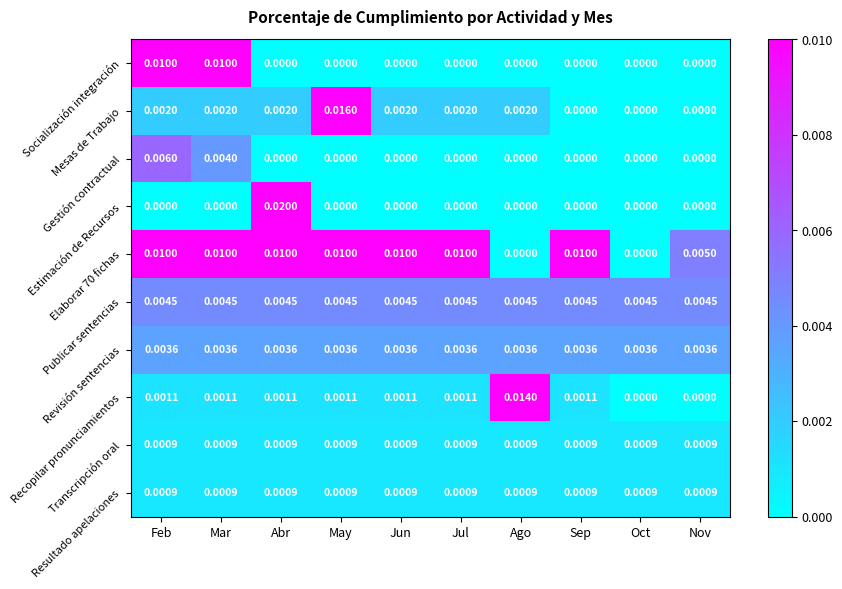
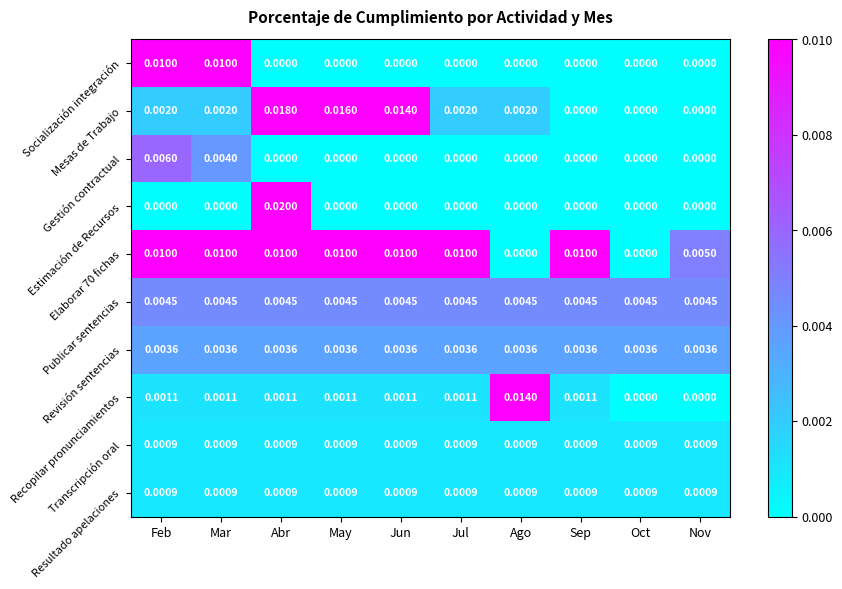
  {
    "Socialización integración": {
      "Feb": 0.0100,
      "Mar": 0.0100,
      "Abr": 0.0000,
      "May": 0.0000,
      "Jun": 0.0000,
      "Jul": 0.0000,
      "Ago": 0.0000,
      "Sep": 0.0000,
      "Oct": 0.0000,
      "Nov": 0.0000
    },
    "Mesas de Trabajo": {
      "Feb": 0.0020,
      "Mar": 0.0020,
-     "Abr": 0.0020,
+     "Abr": 0.0180,
      "May": 0.0160,
-     "Jun": 0.0020,
+     "Jun": 0.0140,
      "Jul": 0.0020,
      "Ago": 0.0020,
      "Sep": 0.0000,
      "Oct": 0.0000,
      "Nov": 0.0000
    },
    "Gestión contractual": {
      "Feb": 0.0060,
      "Mar": 0.0040,
      "Abr": 0.0000,
      "May": 0.0000,
      "Jun": 0.0000,
      "Jul": 0.0000,
      "Ago": 0.0000,
      "Sep": 0.0000,
      "Oct": 0.0000,
      "Nov": 0.0000
    },
    "Estimación de Recursos": {
      "Feb": 0.0000,
      "Mar": 0.0000,
      "Abr": 0.0200,
      "May": 0.0000,
      "Jun": 0.0000,
      "Jul": 0.0000,
      "Ago": 0.0000,
      "Sep": 0.0000,
      "Oct": 0.0000,
      "Nov": 0.0000
    },
    "Elaborar 70 fichas": {
      "Feb": 0.0100,
      "Mar": 0.0100,
      "Abr": 0.0100,
      "May": 0.0100,
      "Jun": 0.0100,
      "Jul": 0.0100,
      "Ago": 0.0000,
      "Sep": 0.0100,
      "Oct": 0.0000,
      "Nov": 0.0050
    },
    "Publicar sentencias": {
      "Feb": 0.0045,
      "Mar": 0.0045,
      "Abr": 0.0045,
      "May": 0.0045,
      "Jun": 0.0045,
      "Jul": 0.0045,
      "Ago": 0.0045,
      "Sep": 0.0045,
      "Oct": 0.0045,
      "Nov": 0.0045
    },
    "Revisión sentencias": {
      "Feb": 0.0036,
      "Mar": 0.0036,
      "Abr": 0.0036,
      "May": 0.0036,
      "Jun": 0.0036,
      "Jul": 0.0036,
      "Ago": 0.0036,
      "Sep": 0.0036,
      "Oct": 0.0036,
      "Nov": 0.0036
    },
    "Recopilar pronunciamientos": {
      "Feb": 0.0011,
      "Mar": 0.0011,
      "Abr": 0.0011,
      "May": 0.0011,
      "Jun": 0.0011,
      "Jul": 0.0011,
      "Ago": 0.0140,
      "Sep": 0.0011,
      "Oct": 0.0000,
      "Nov": 0.0000
    },
    "Transcripción oral": {
      "Feb": 0.0009,
      "Mar": 0.0009,
      "Abr": 0.0009,
      "May": 0.0009,
      "Jun": 0.0009,
      "Jul": 0.0009,
      "Ago": 0.0009,
      "Sep": 0.0009,
      "Oct": 0.0009,
      "Nov": 0.0009
    },
    "Resultado apelaciones": {
      "Feb": 0.0009,
      "Mar": 0.0009,
      "Abr": 0.0009,
      "May": 0.0009,
      "Jun": 0.0009,
      "Jul": 0.0009,
      "Ago": 0.0009,
      "Sep": 0.0009,
      "Oct": 0.0009,
      "Nov": 0.0009
    }
  }
